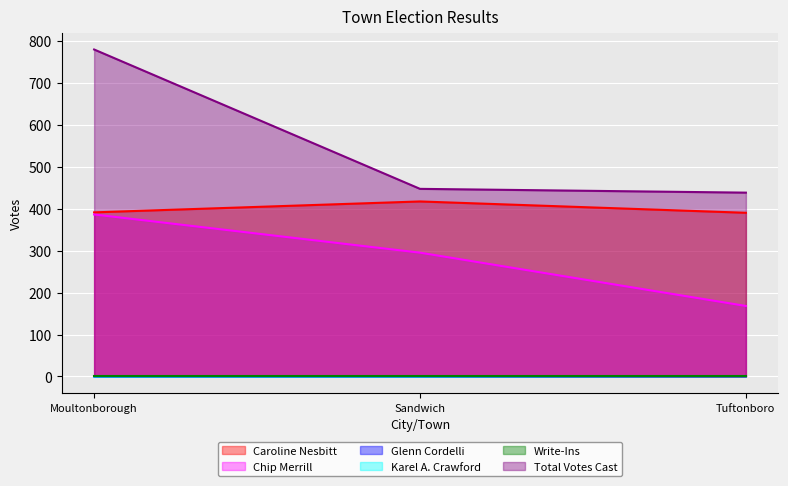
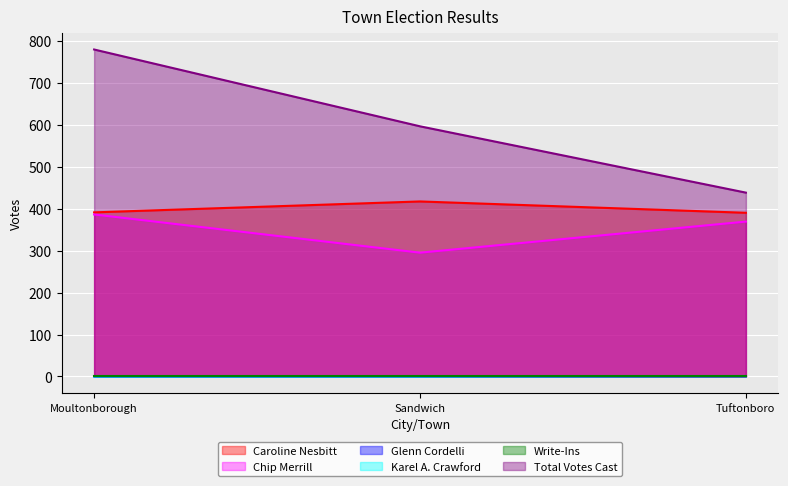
  {
    "Caroline Nesbitt": {
      "Sandwich": 420,
      "Tuftonboro": 390
    },
    "Chip Merrill": {
      "Sandwich": 300,
-     "Tuftonboro": 170
+     "Tuftonboro": 370
    },
    "Total Votes Cast": {
      "Moultonborough": 780,
-     "Sandwich": 450,
+     "Sandwich": 600,
      "Tuftonboro": 440
    }
  }
